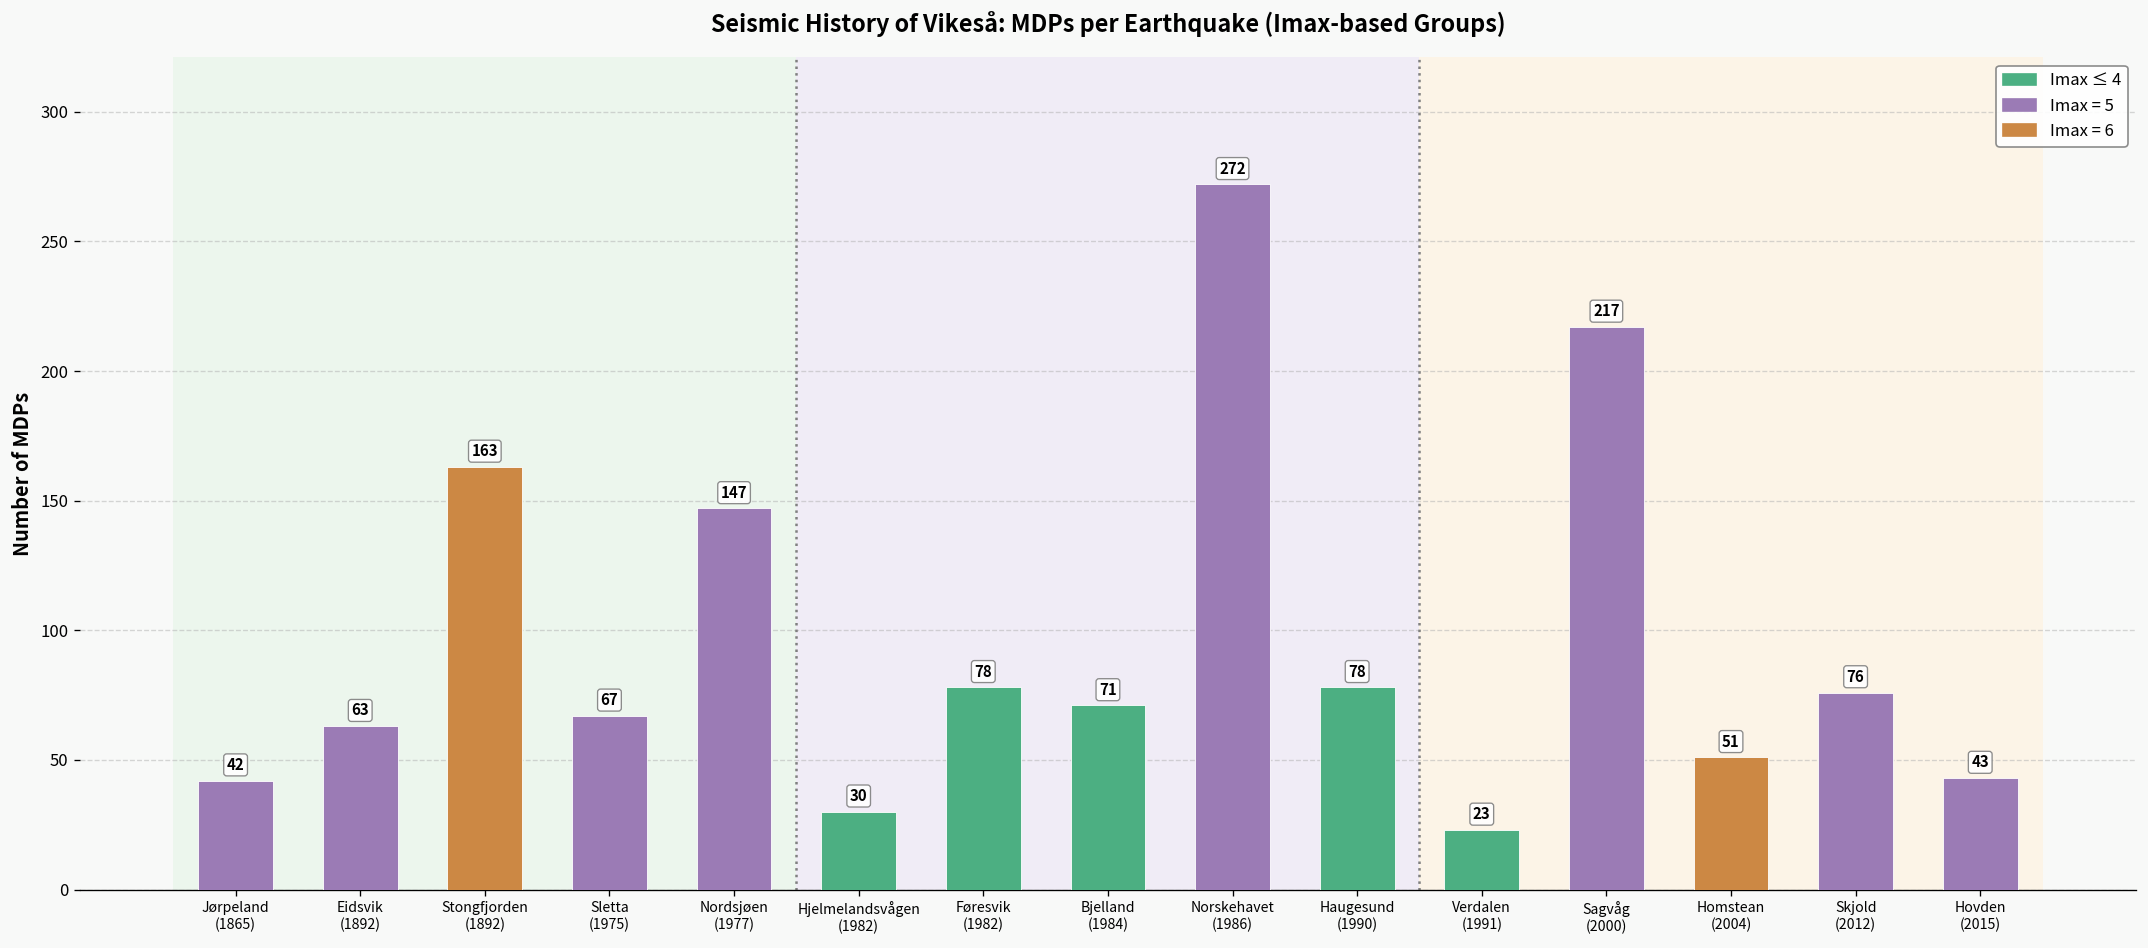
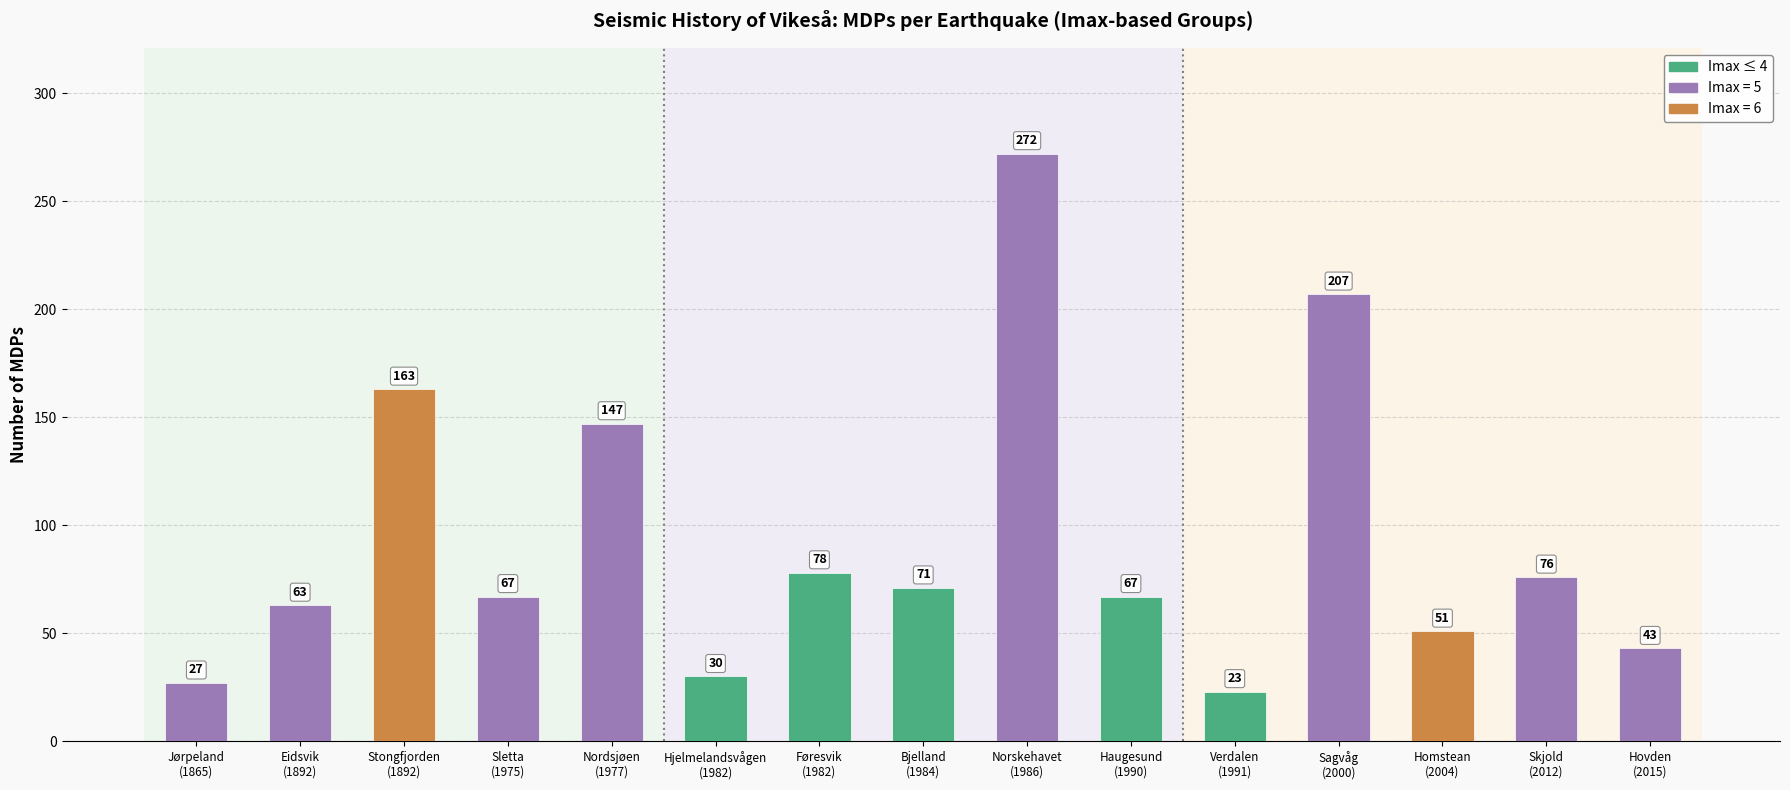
  {
-   "Jørpeland (1865)": 42,
-   "Haugesund (1990)": 78,
-   "Sagvåg (2000)": 217
+   "Jørpeland (1865)": 27,
+   "Haugesund (1990)": 67,
+   "Sagvåg (2000)": 207
  }
